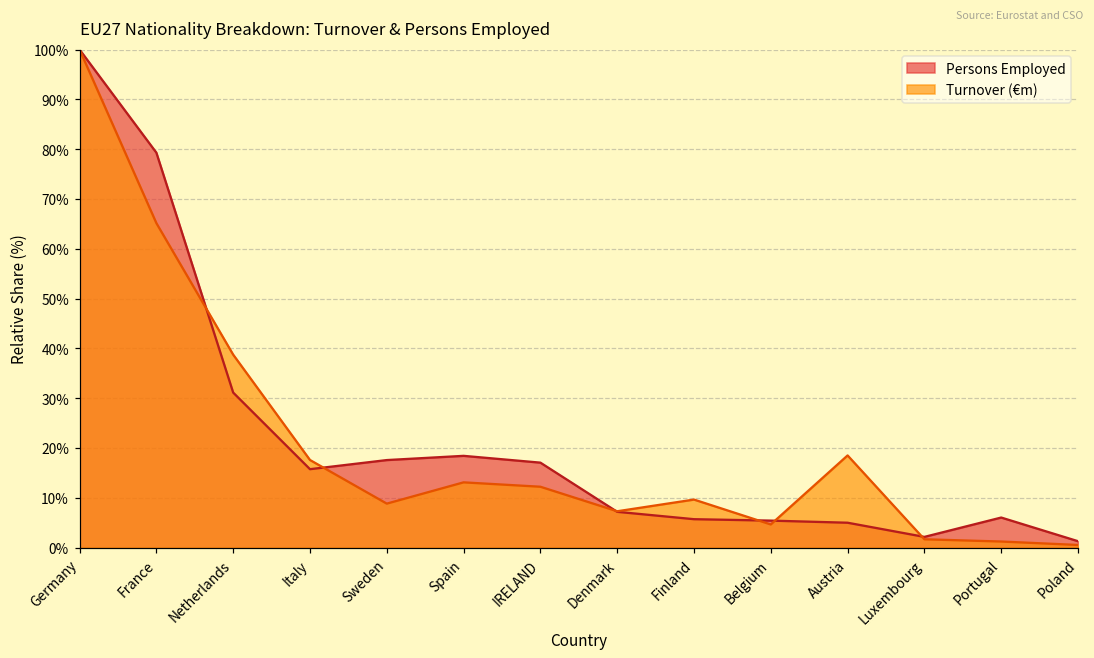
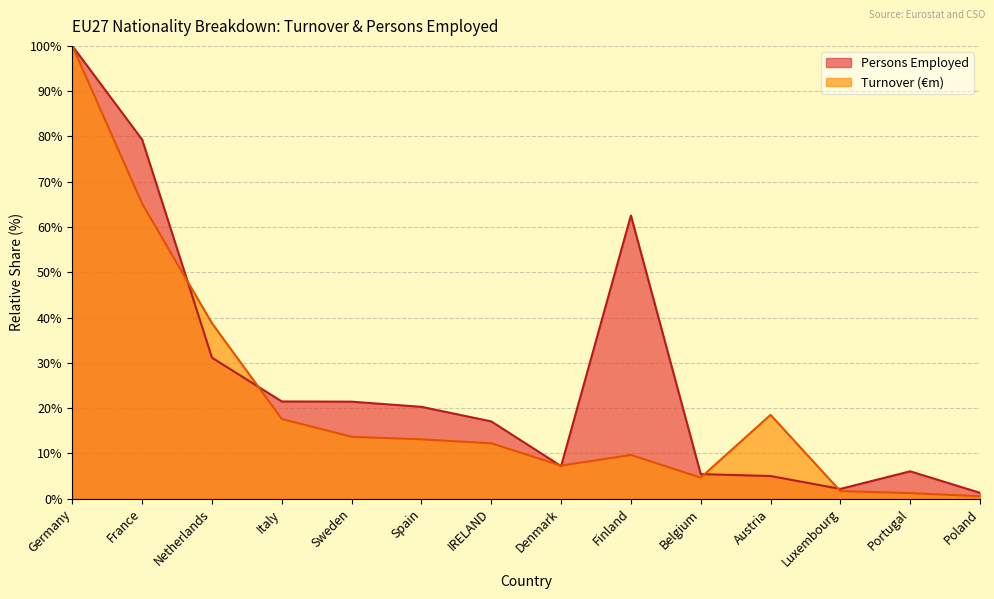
  {
    "Persons Employed": {
      "France": "79%",
      "Netherlands": "31%",
-     "Italy": "16%",
-     "Sweden": "18%",
-     "Spain": "18%",
+     "Italy": "21%",
+     "Sweden": "21%",
+     "Spain": "20%",
      "IRELAND": "17%",
-     "Finland": "6%",
+     "Finland": "63%",
      "Belgium": "5%",
      "Austria": "5%",
      "Portugal": "6%",
      "Poland": "1%"
    },
    "Turnover (€m)": {
      "France": "65%",
      "Netherlands": "39%",
      "Italy": "18%",
-     "Sweden": "9%",
+     "Sweden": "14%",
      "Spain": "13%",
      "IRELAND": "12%",
      "Finland": "10%",
      "Belgium": "5%",
      "Austria": "19%",
      "Portugal": "1%",
      "Poland": "1%"
    }
  }
